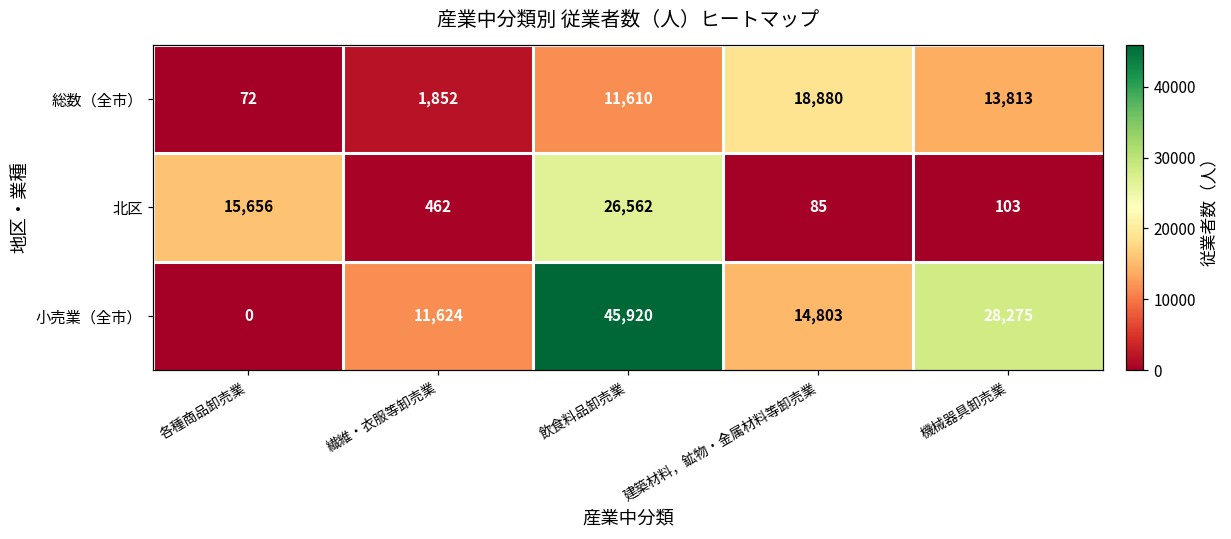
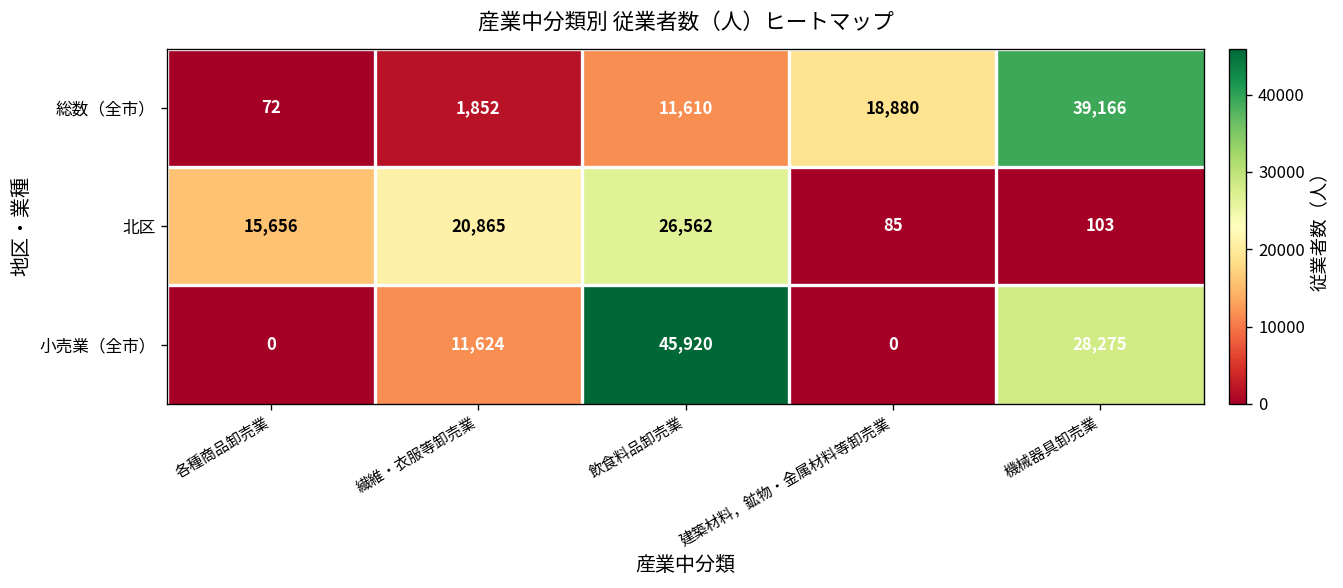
  {
    "総数（全市）": {
      "各種商品卸売業": "72",
      "繊維・衣服等卸売業": "1,852",
      "飲食料品卸売業": "11,610",
      "建築材料，鉱物・金属材料等卸売業": "18,880",
-     "機械器具卸売業": "13,813"
+     "機械器具卸売業": "39,166"
    },
    "北区": {
      "各種商品卸売業": "15,656",
-     "繊維・衣服等卸売業": "462",
+     "繊維・衣服等卸売業": "20,865",
      "飲食料品卸売業": "26,562",
      "建築材料，鉱物・金属材料等卸売業": "85",
      "機械器具卸売業": "103"
    },
    "小売業（全市）": {
      "各種商品卸売業": "0",
      "繊維・衣服等卸売業": "11,624",
      "飲食料品卸売業": "45,920",
-     "建築材料，鉱物・金属材料等卸売業": "14,803",
+     "建築材料，鉱物・金属材料等卸売業": "0",
      "機械器具卸売業": "28,275"
    }
  }
